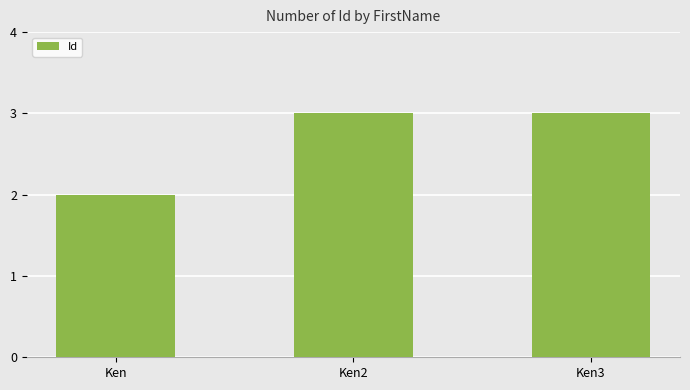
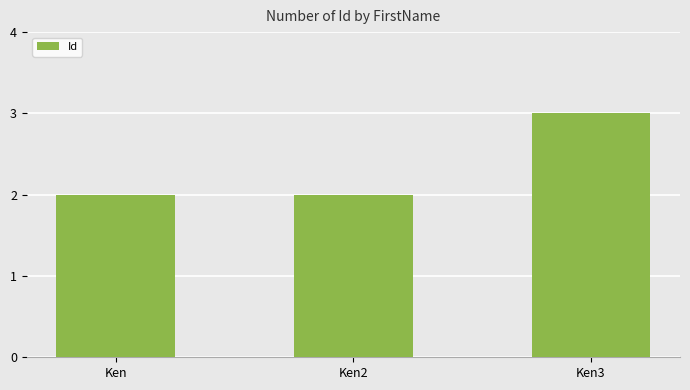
  {
    "Ken": 2,
-   "Ken2": 3,
+   "Ken2": 2,
    "Ken3": 3
  }
